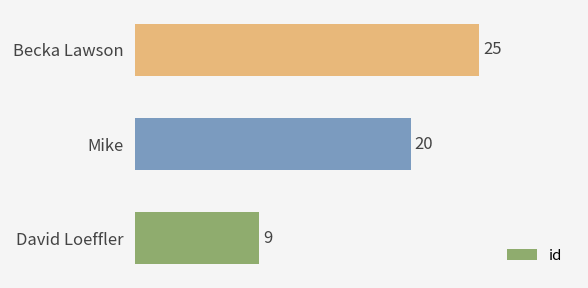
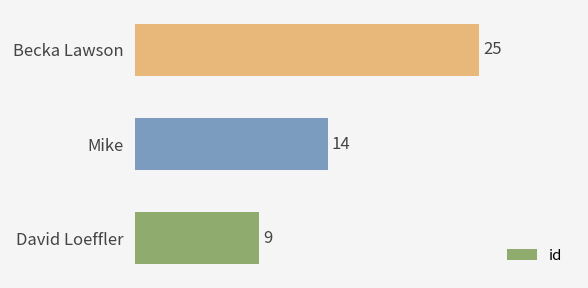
  {
    "Becka Lawson": 25,
-   "Mike": 20,
+   "Mike": 14,
    "David Loeffler": 9
  }
